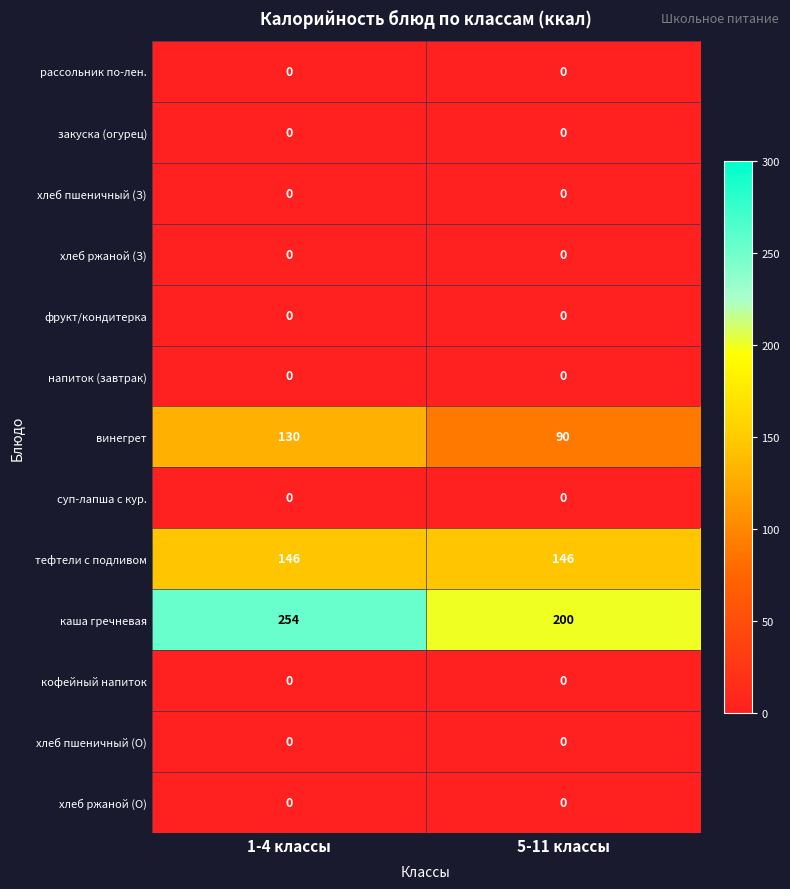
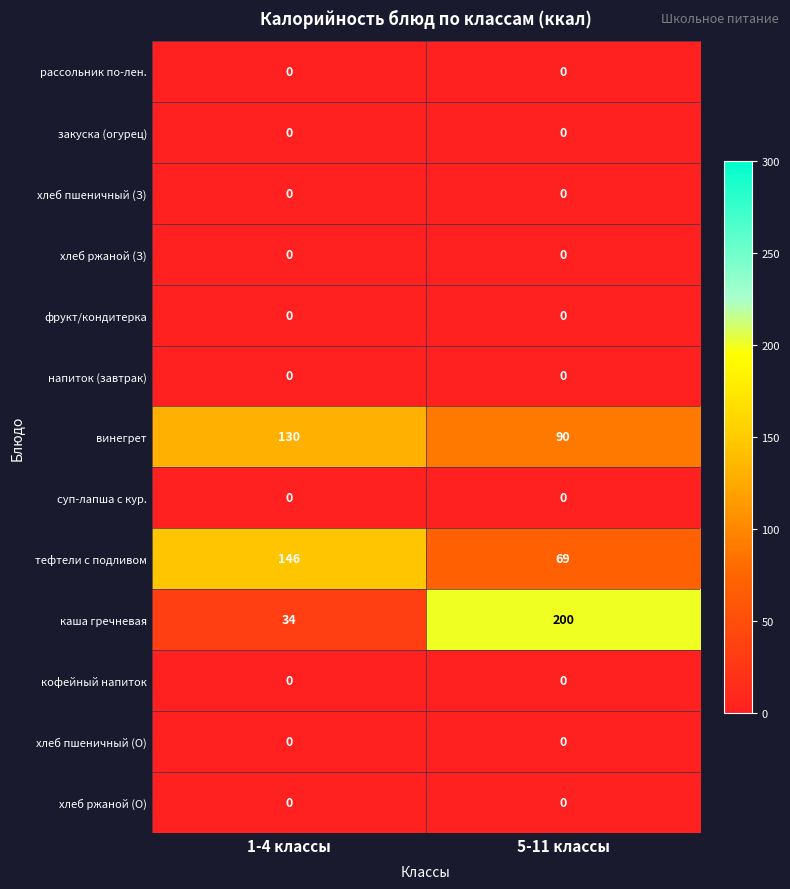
  {
    "рассольник по-лен.": {
      "1-4 классы": 0,
      "5-11 классы": 0
    },
    "закуска (огурец)": {
      "1-4 классы": 0,
      "5-11 классы": 0
    },
    "хлеб пшеничный (З)": {
      "1-4 классы": 0,
      "5-11 классы": 0
    },
    "хлеб ржаной (З)": {
      "1-4 классы": 0,
      "5-11 классы": 0
    },
    "фрукт/кондитерка": {
      "1-4 классы": 0,
      "5-11 классы": 0
    },
    "напиток (завтрак)": {
      "1-4 классы": 0,
      "5-11 классы": 0
    },
    "винегрет": {
      "1-4 классы": 130,
      "5-11 классы": 90
    },
    "суп-лапша с кур.": {
      "1-4 классы": 0,
      "5-11 классы": 0
    },
    "тефтели с подливом": {
      "1-4 классы": 146,
-     "5-11 классы": 146
+     "5-11 классы": 69
    },
    "каша гречневая": {
-     "1-4 классы": 254,
+     "1-4 классы": 34,
      "5-11 классы": 200
    },
    "кофейный напиток": {
      "1-4 классы": 0,
      "5-11 классы": 0
    },
    "хлеб пшеничный (О)": {
      "1-4 классы": 0,
      "5-11 классы": 0
    },
    "хлеб ржаной (О)": {
      "1-4 классы": 0,
      "5-11 классы": 0
    }
  }
